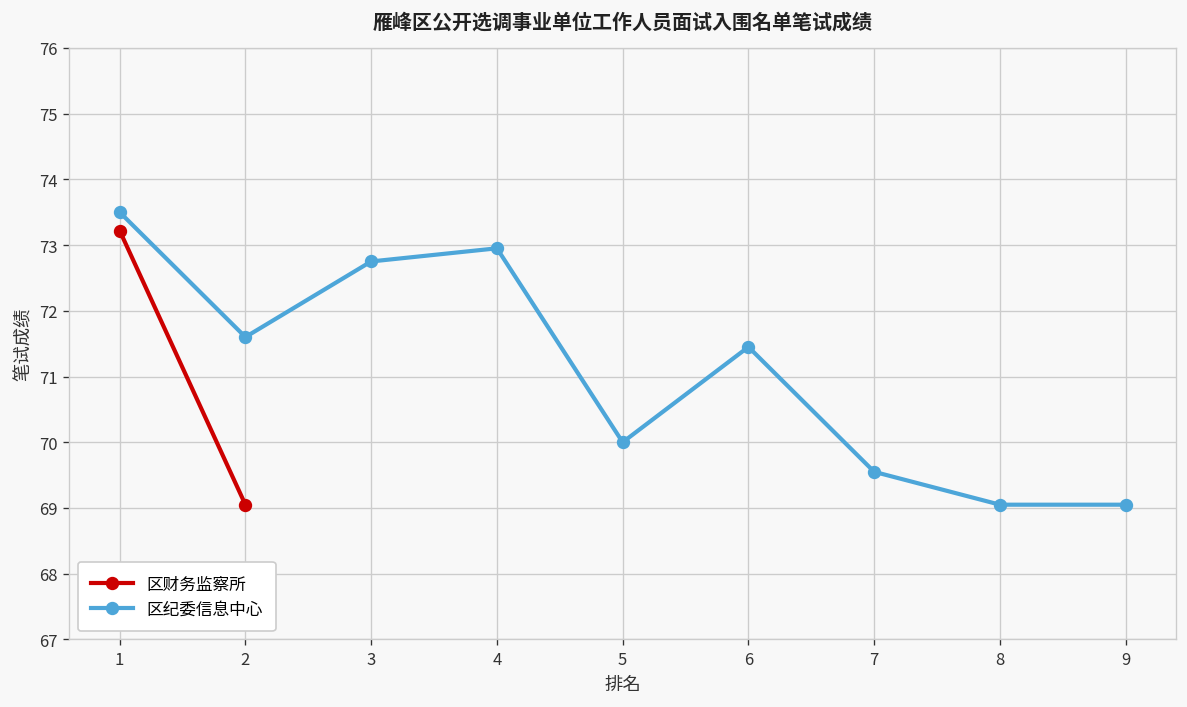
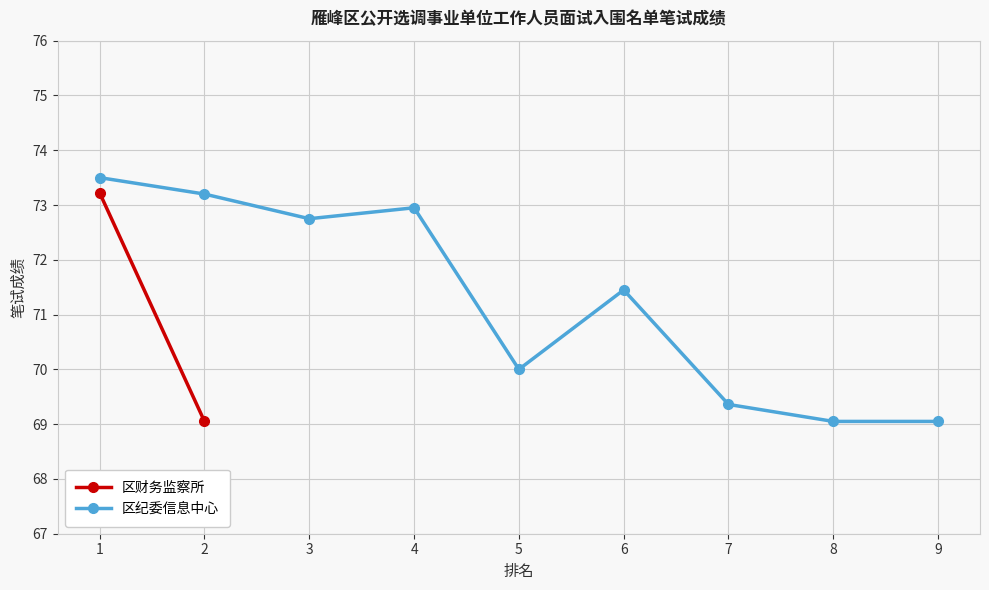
  {
    "区财务监察所": {
      "1": 73.2,
      "2": 69.1
    },
    "区纪委信息中心": {
      "1": 73.5,
-     "2": 71.6,
+     "2": 73.2,
      "3": 72.8,
      "4": 73.0,
      "5": 70.0,
      "6": 71.5,
-     "7": 69.6,
+     "7": 69.4,
      "8": 69.1,
      "9": 69.1
    }
  }
